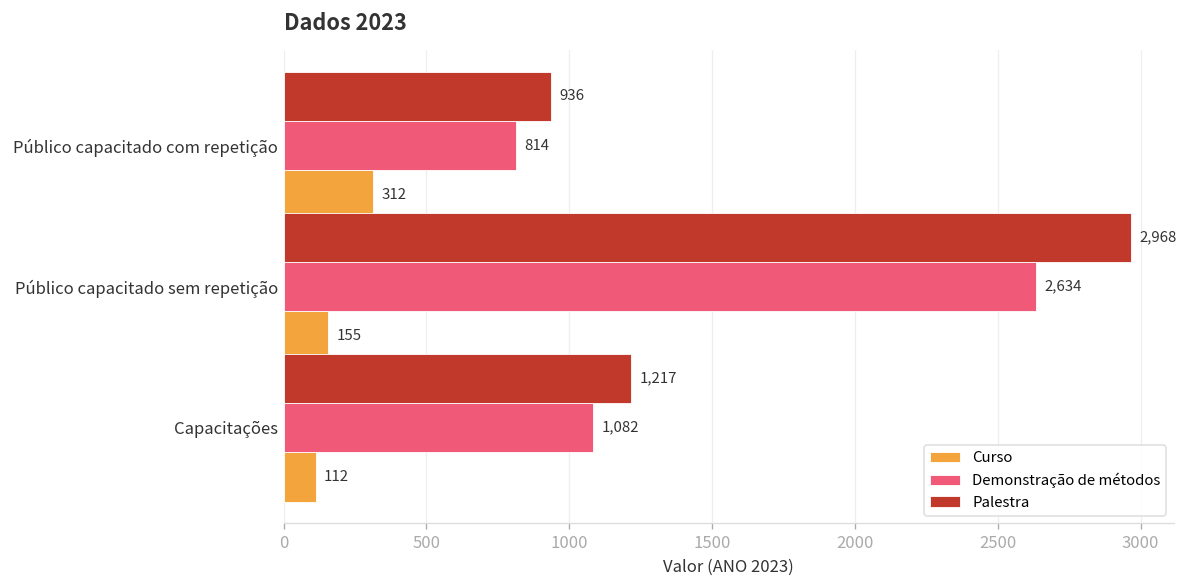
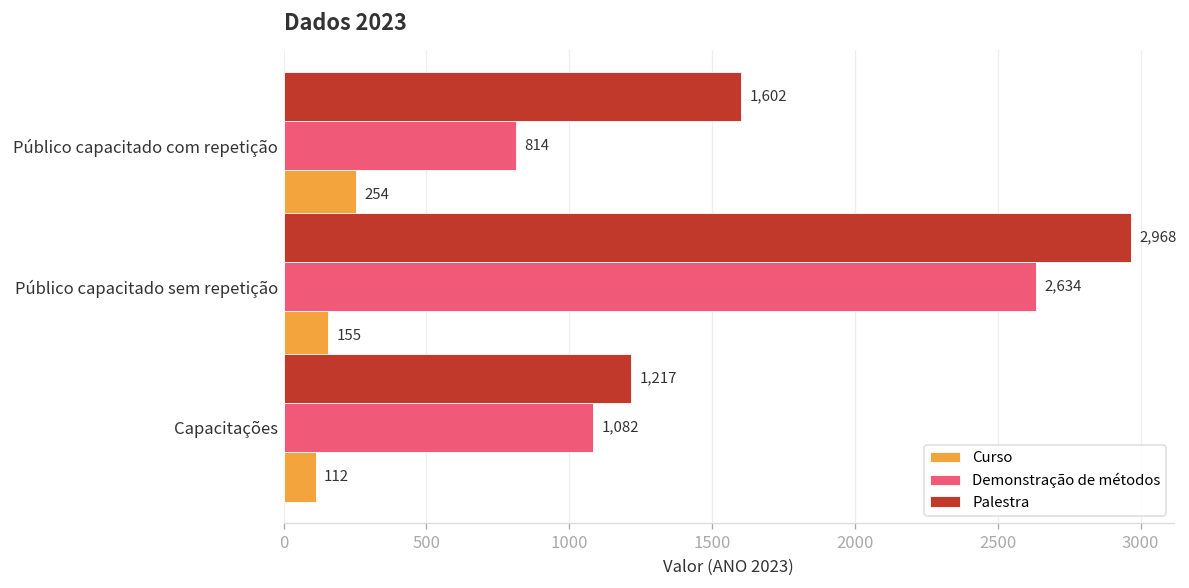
  {
    "Curso": {
-     "Público capacitado com repetição": "312",
+     "Público capacitado com repetição": "254",
      "Público capacitado sem repetição": "155",
      "Capacitações": "112"
    },
    "Demonstração de métodos": {
      "Público capacitado com repetição": "814",
      "Público capacitado sem repetição": "2,634",
      "Capacitações": "1,082"
    },
    "Palestra": {
-     "Público capacitado com repetição": "936",
+     "Público capacitado com repetição": "1,602",
      "Público capacitado sem repetição": "2,968",
      "Capacitações": "1,217"
    }
  }
